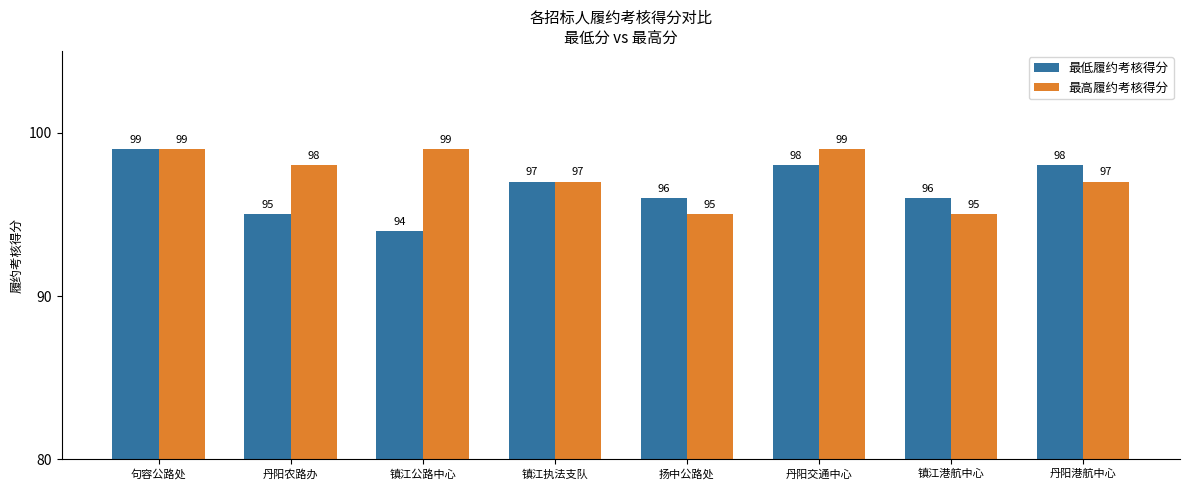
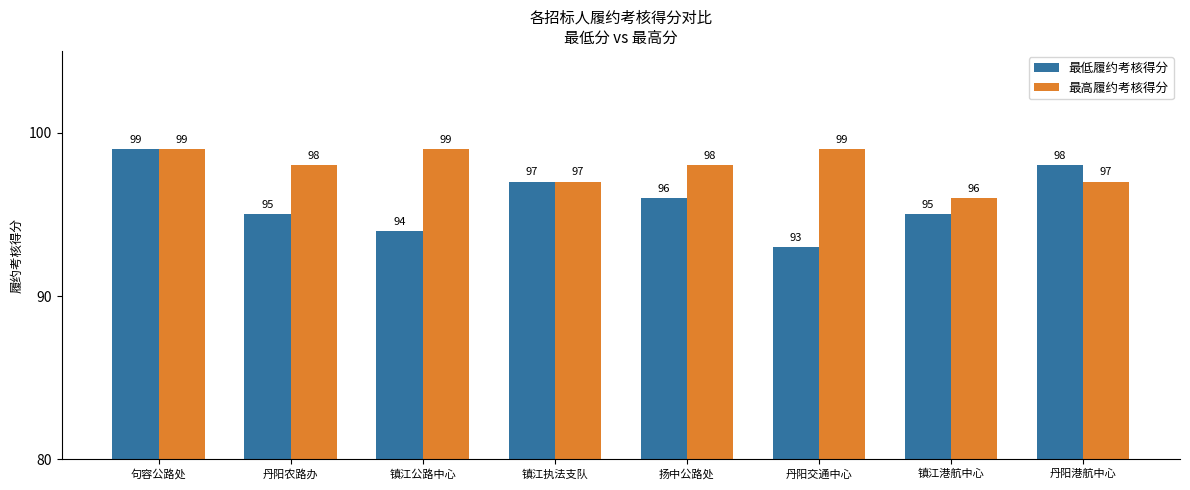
  {
    "最低履约考核得分": {
      "句容公路处": 99,
      "丹阳农路办": 95,
      "镇江公路中心": 94,
      "镇江执法支队": 97,
      "扬中公路处": 96,
-     "丹阳交通中心": 98,
-     "镇江港航中心": 96,
+     "丹阳交通中心": 93,
+     "镇江港航中心": 95,
      "丹阳港航中心": 98
    },
    "最高履约考核得分": {
      "句容公路处": 99,
      "丹阳农路办": 98,
      "镇江公路中心": 99,
      "镇江执法支队": 97,
-     "扬中公路处": 95,
+     "扬中公路处": 98,
      "丹阳交通中心": 99,
-     "镇江港航中心": 95,
+     "镇江港航中心": 96,
      "丹阳港航中心": 97
    }
  }
